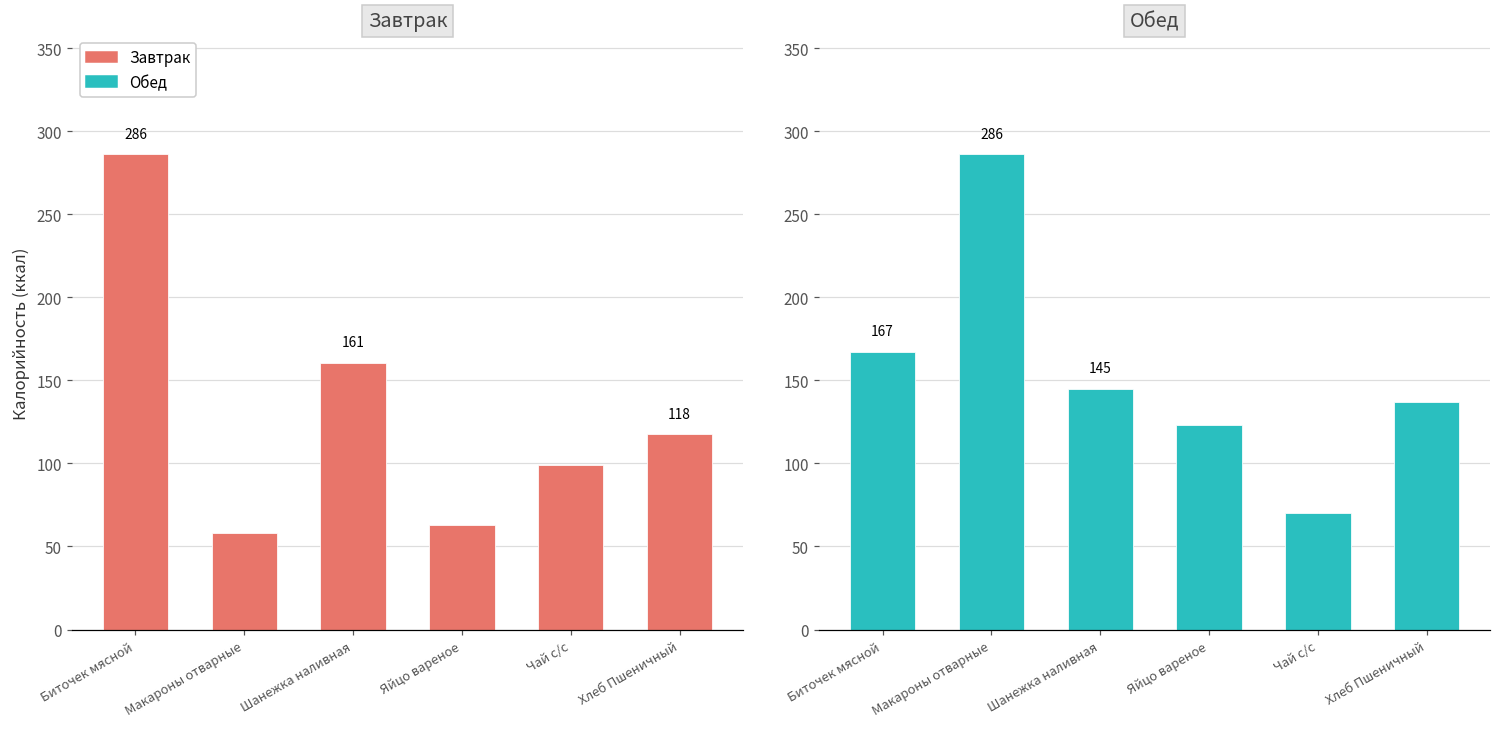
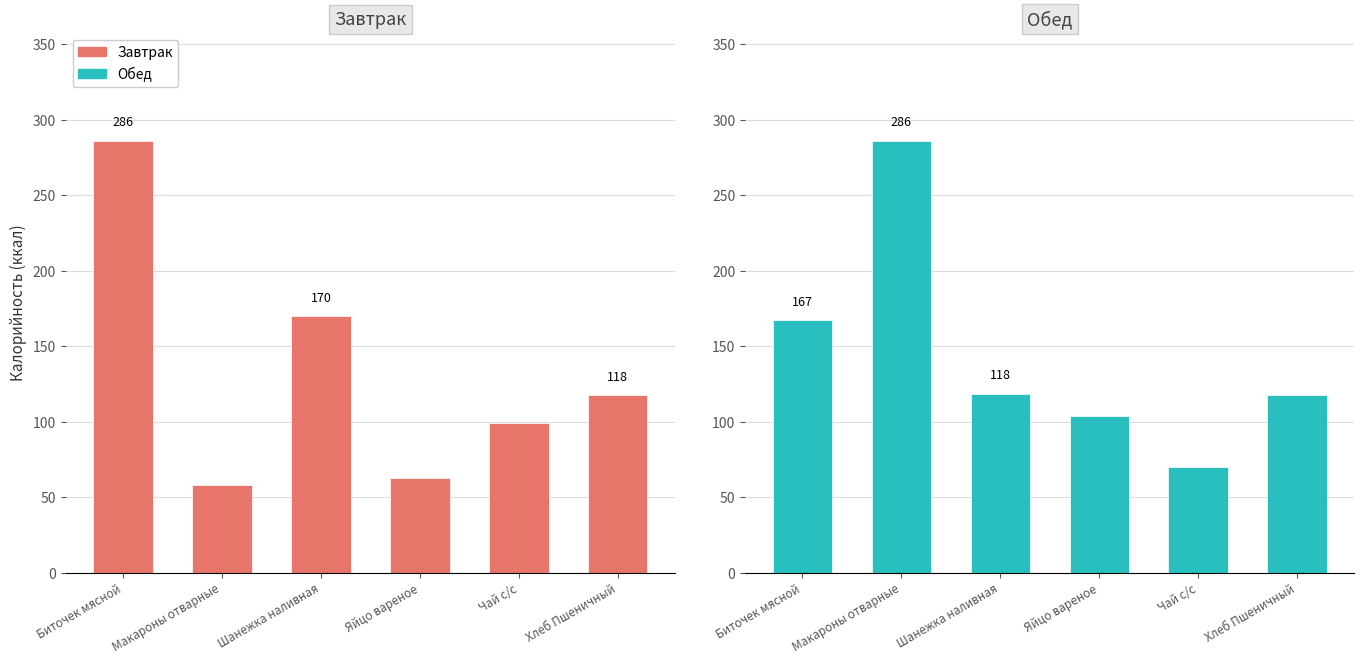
  {
    "Завтрак": {
      "Биточек мясной": 286,
-     "Шанежка наливная": 161,
+     "Шанежка наливная": 170,
      "Хлеб Пшеничный": 118
    },
    "Обед": {
      "Биточек мясной": 167,
      "Макароны отварные": 286,
-     "Шанежка наливная": 145,
-     "Яйцо вареное": 123,
-     "Хлеб Пшеничный": 137
+     "Шанежка наливная": 118,
+     "Яйцо вареное": 104,
+     "Хлеб Пшеничный": 118
    }
  }
